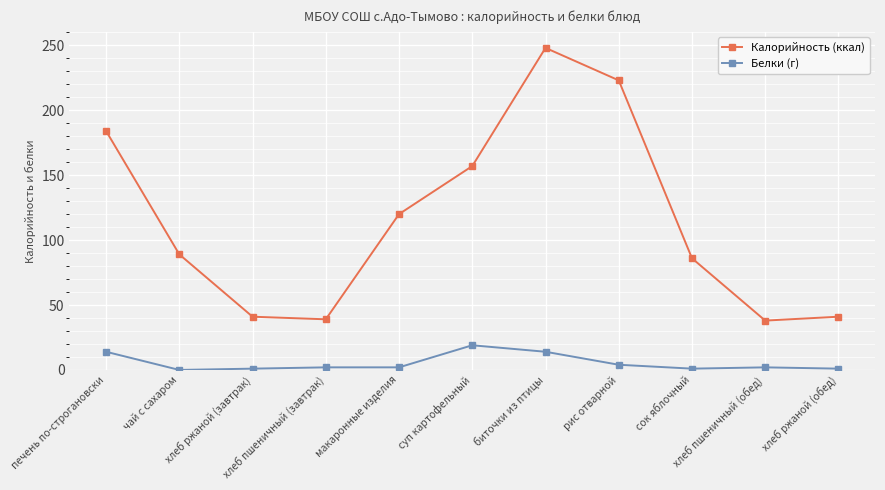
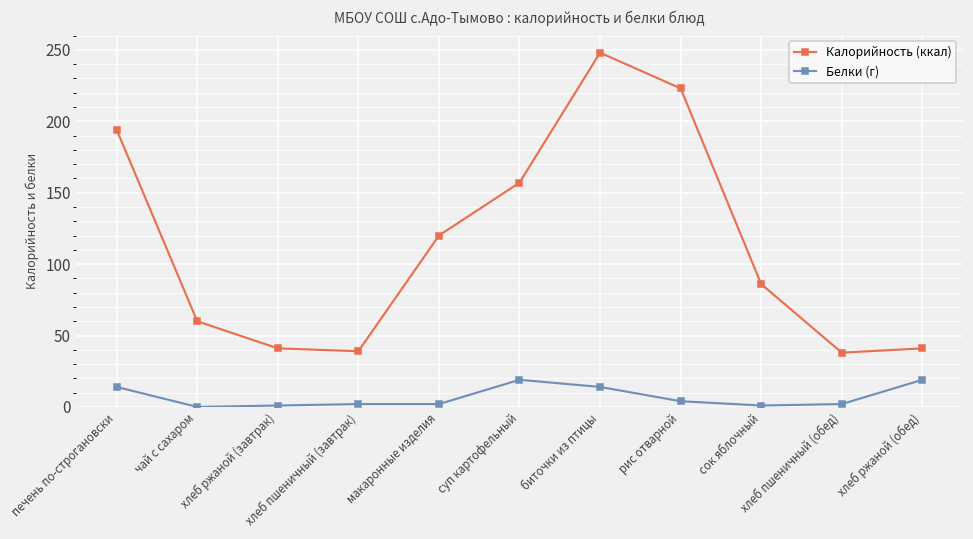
  {
    "Калорийность (ккал)": {
-     "печень по-строгановски": 184,
-     "чай с сахаром": 89,
+     "печень по-строгановски": 194,
+     "чай с сахаром": 60,
      "хлеб ржаной (завтрак)": 41,
      "хлеб пшеничный (завтрак)": 39,
      "макаронные изделия": 120,
      "суп картофельный": 157,
      "биточки из птицы": 248,
      "рис отварной": 223,
      "сок яблочный": 86,
      "хлеб пшеничный (обед)": 38,
      "хлеб ржаной (обед)": 41
    },
    "Белки (г)": {
      "печень по-строгановски": 14,
      "чай с сахаром": 0,
      "хлеб ржаной (завтрак)": 1,
      "хлеб пшеничный (завтрак)": 2,
      "макаронные изделия": 2,
      "суп картофельный": 19,
      "биточки из птицы": 14,
      "рис отварной": 4,
      "сок яблочный": 1,
      "хлеб пшеничный (обед)": 2,
-     "хлеб ржаной (обед)": 1
+     "хлеб ржаной (обед)": 19
    }
  }
